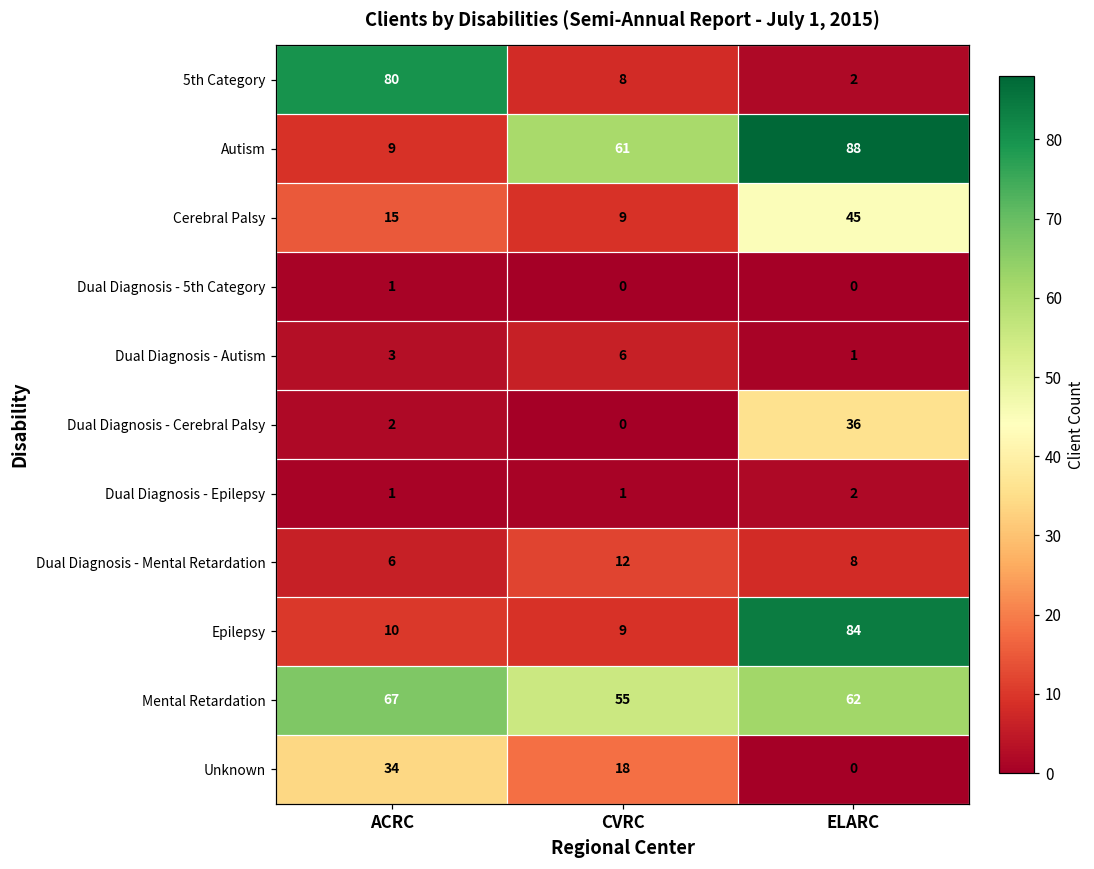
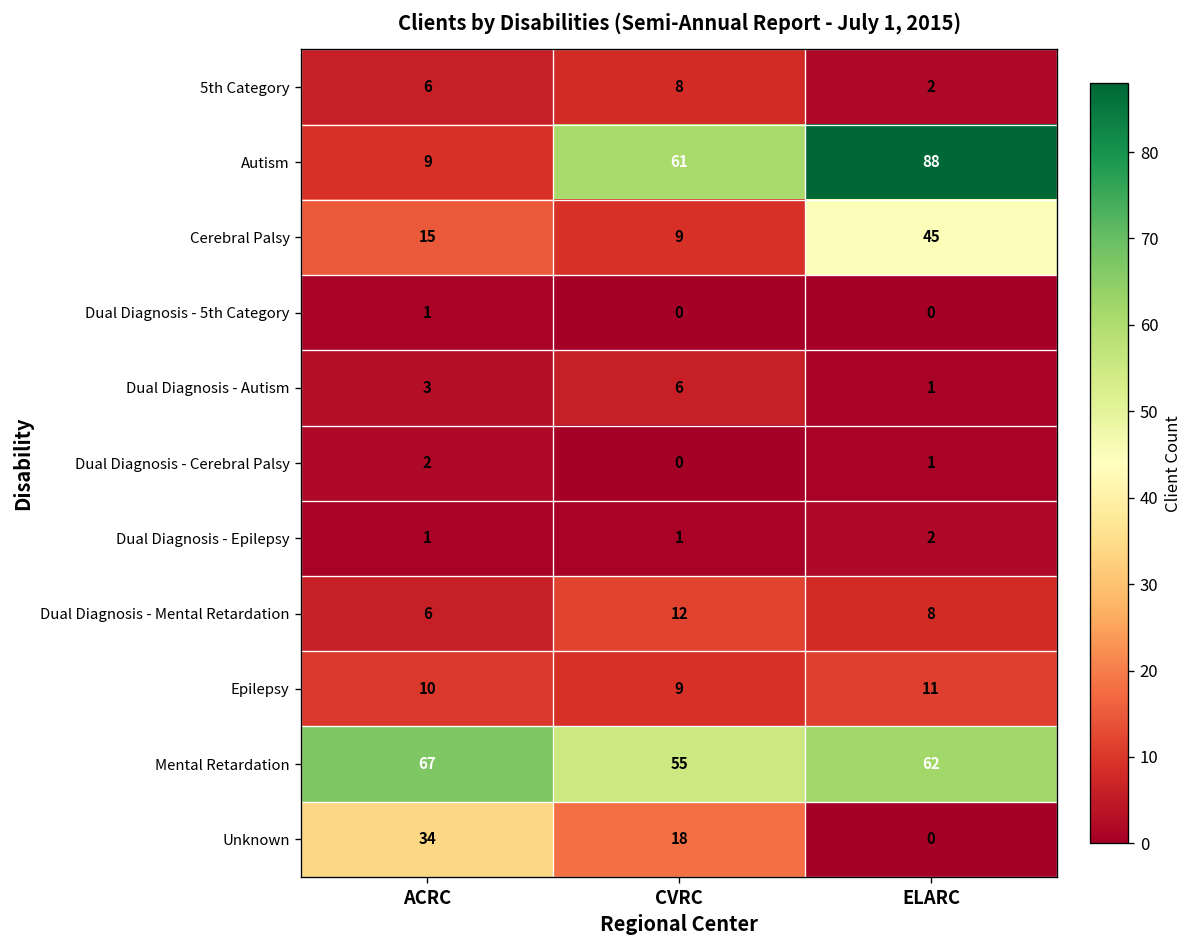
  {
    "5th Category": {
-     "ACRC": 80,
+     "ACRC": 6,
      "CVRC": 8,
      "ELARC": 2
    },
    "Autism": {
      "ACRC": 9,
      "CVRC": 61,
      "ELARC": 88
    },
    "Cerebral Palsy": {
      "ACRC": 15,
      "CVRC": 9,
      "ELARC": 45
    },
    "Dual Diagnosis - 5th Category": {
      "ACRC": 1,
      "CVRC": 0,
      "ELARC": 0
    },
    "Dual Diagnosis - Autism": {
      "ACRC": 3,
      "CVRC": 6,
      "ELARC": 1
    },
    "Dual Diagnosis - Cerebral Palsy": {
      "ACRC": 2,
      "CVRC": 0,
-     "ELARC": 36
+     "ELARC": 1
    },
    "Dual Diagnosis - Epilepsy": {
      "ACRC": 1,
      "CVRC": 1,
      "ELARC": 2
    },
    "Dual Diagnosis - Mental Retardation": {
      "ACRC": 6,
      "CVRC": 12,
      "ELARC": 8
    },
    "Epilepsy": {
      "ACRC": 10,
      "CVRC": 9,
-     "ELARC": 84
+     "ELARC": 11
    },
    "Mental Retardation": {
      "ACRC": 67,
      "CVRC": 55,
      "ELARC": 62
    },
    "Unknown": {
      "ACRC": 34,
      "CVRC": 18,
      "ELARC": 0
    }
  }
